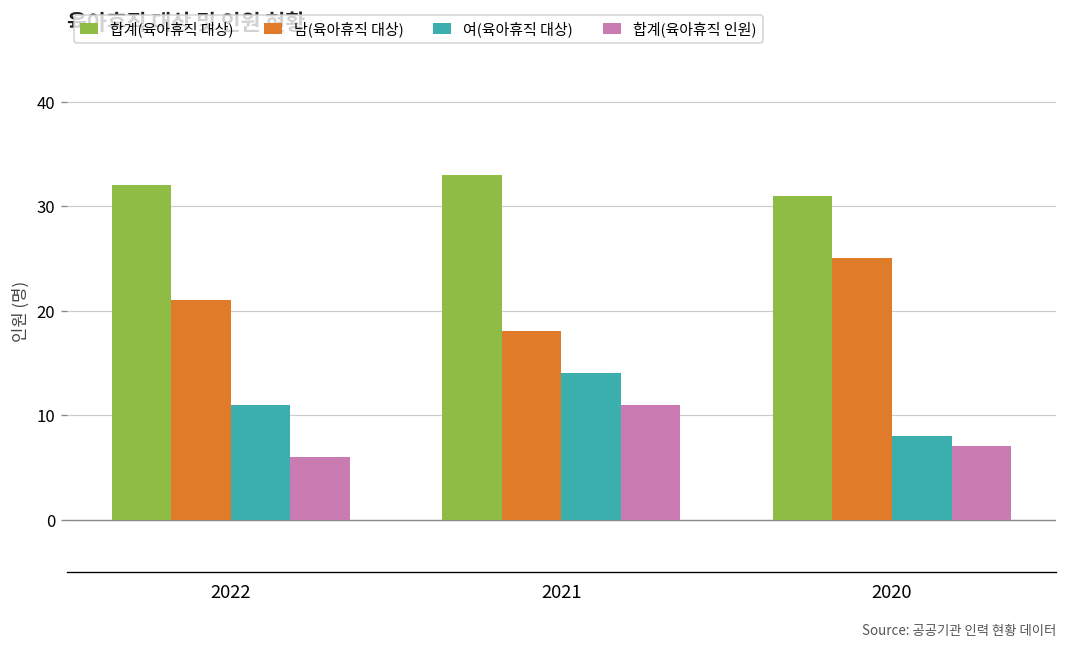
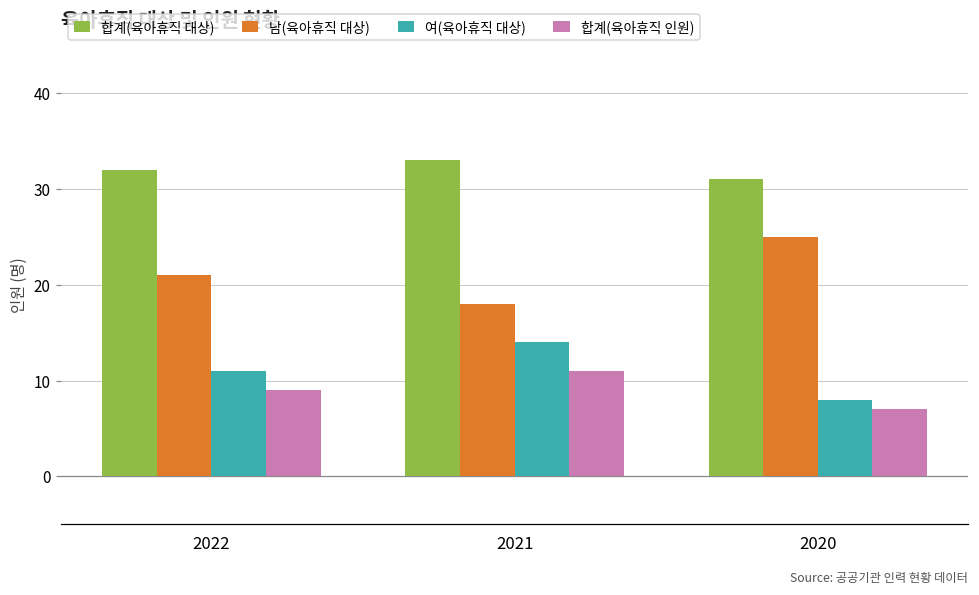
  {
    "합계(육아휴직 대상)": {
      "2022": 32,
      "2021": 33,
      "2020": 31
    },
    "남(육아휴직 대상)": {
      "2022": 21,
      "2021": 18,
      "2020": 25
    },
    "여(육아휴직 대상)": {
      "2022": 11,
      "2021": 14,
      "2020": 8
    },
    "합계(육아휴직 인원)": {
-     "2022": 6,
+     "2022": 9,
      "2021": 11,
      "2020": 7
    }
  }
